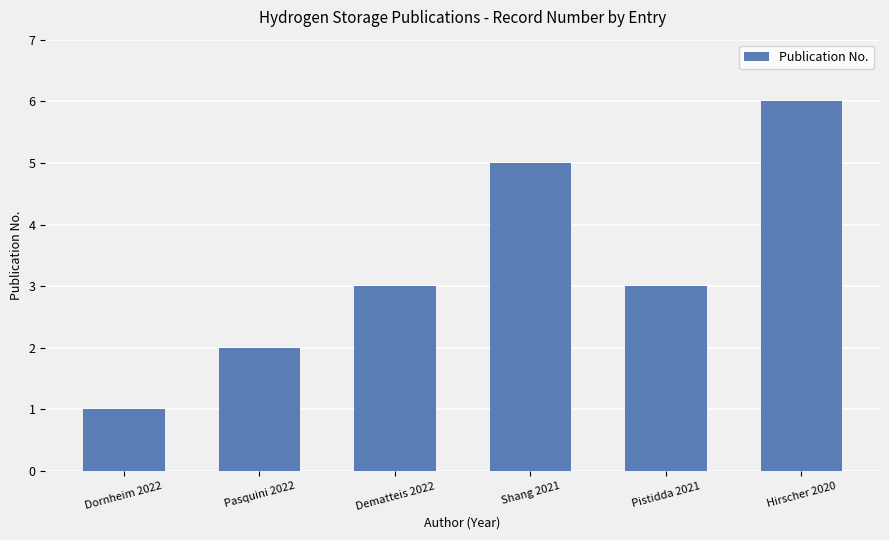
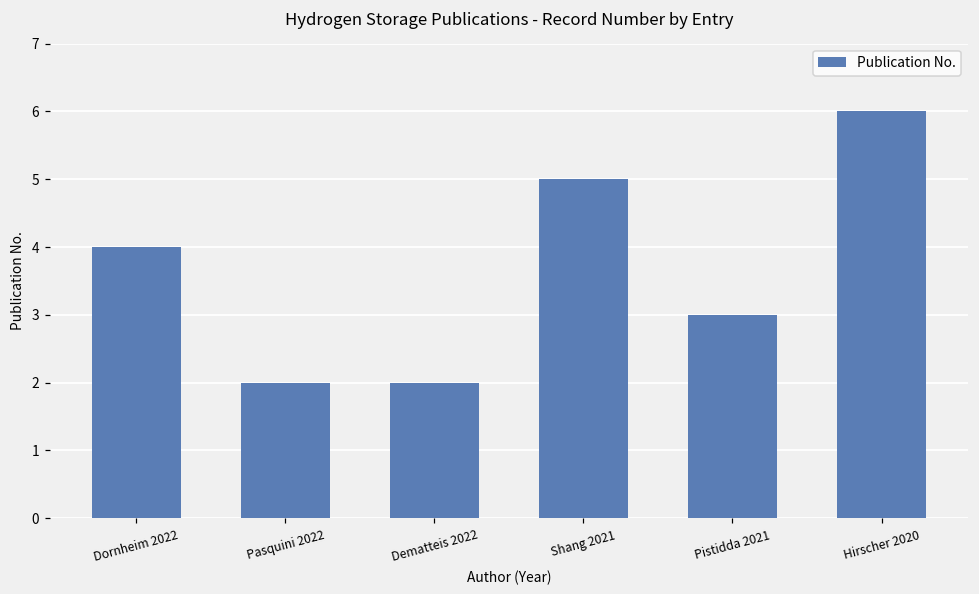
  {
-   "Dornheim 2022": 1,
+   "Dornheim 2022": 4,
    "Pasquini 2022": 2,
-   "Dematteis 2022": 3,
+   "Dematteis 2022": 2,
    "Shang 2021": 5,
    "Pistidda 2021": 3,
    "Hirscher 2020": 6
  }
